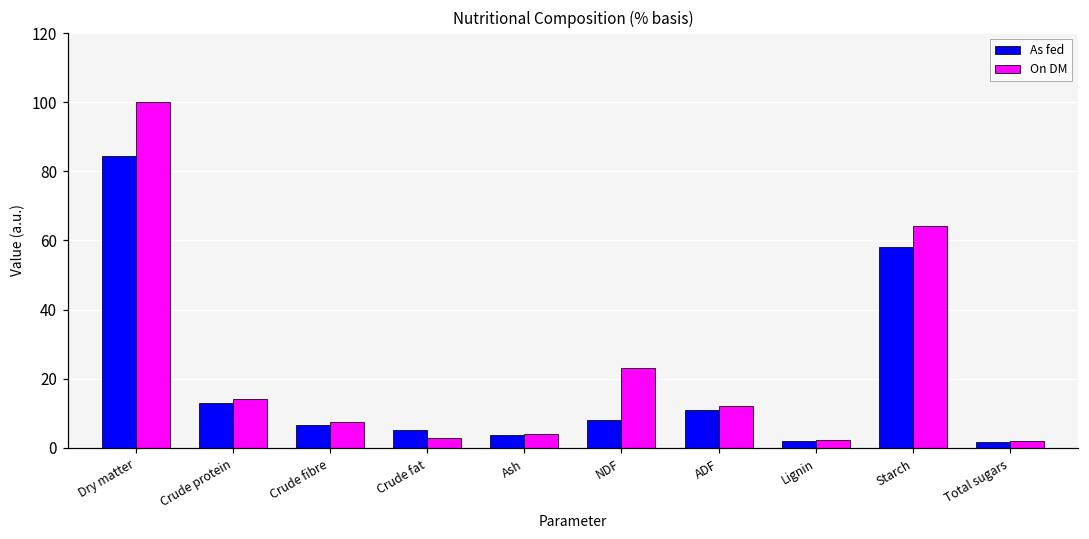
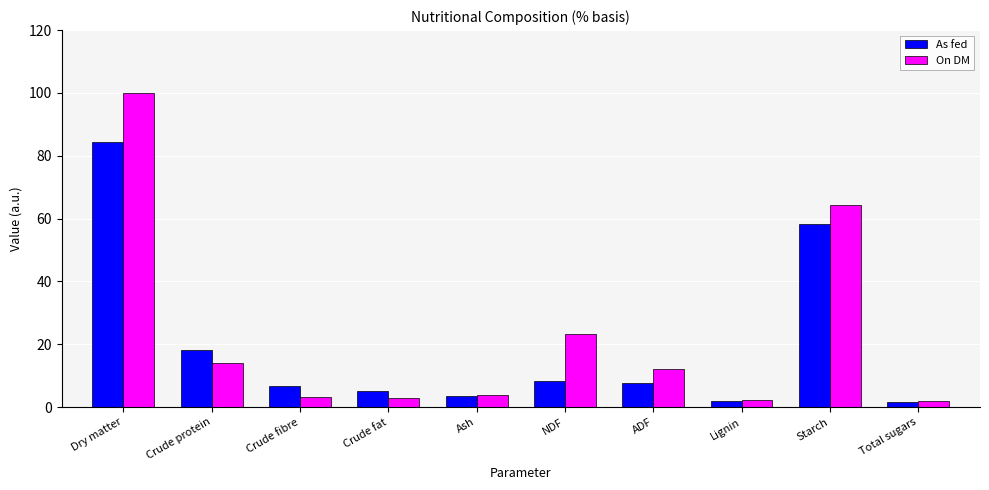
  {
    "As fed": {
      "Dry matter": 85,
-     "Crude protein": 13,
+     "Crude protein": 18,
      "Crude fibre": 7,
      "Crude fat": 5,
      "Ash": 4,
      "NDF": 8,
-     "ADF": 11,
+     "ADF": 8,
      "Lignin": 2,
      "Starch": 58,
      "Total sugars": 2
    },
    "On DM": {
      "Dry matter": 100,
      "Crude protein": 14,
-     "Crude fibre": 7,
+     "Crude fibre": 3,
      "Crude fat": 3,
      "Ash": 4,
      "NDF": 23,
      "ADF": 12,
      "Lignin": 2,
      "Starch": 64,
      "Total sugars": 2
    }
  }
